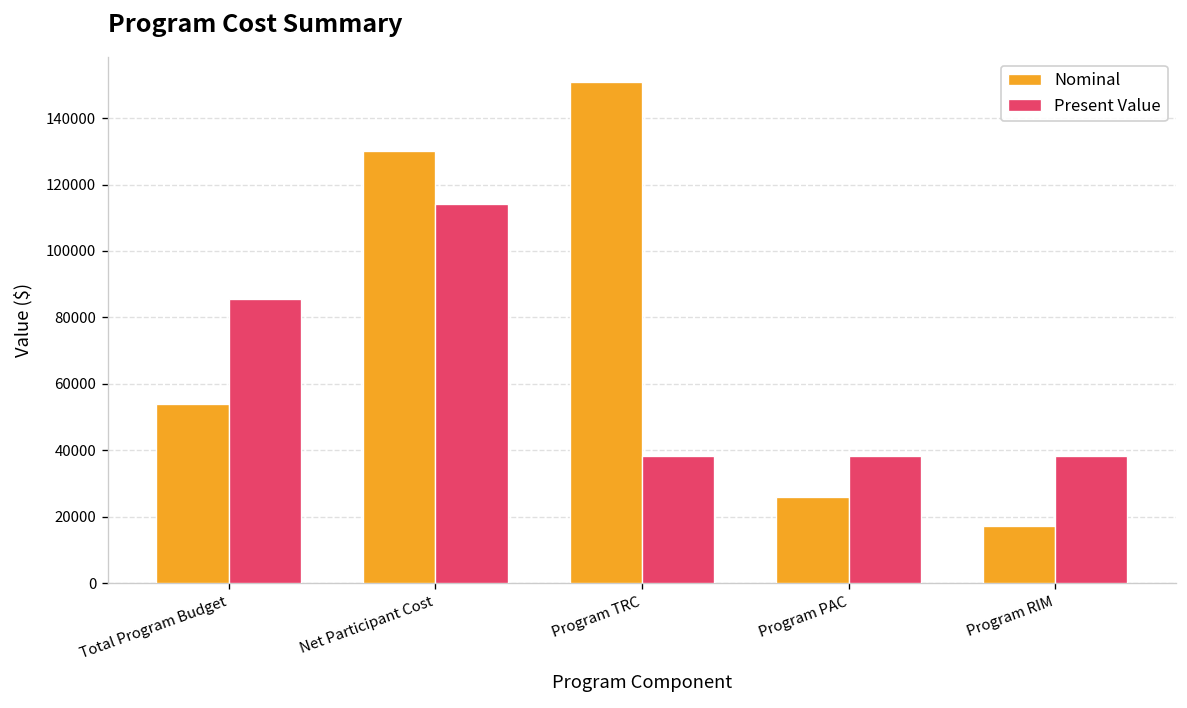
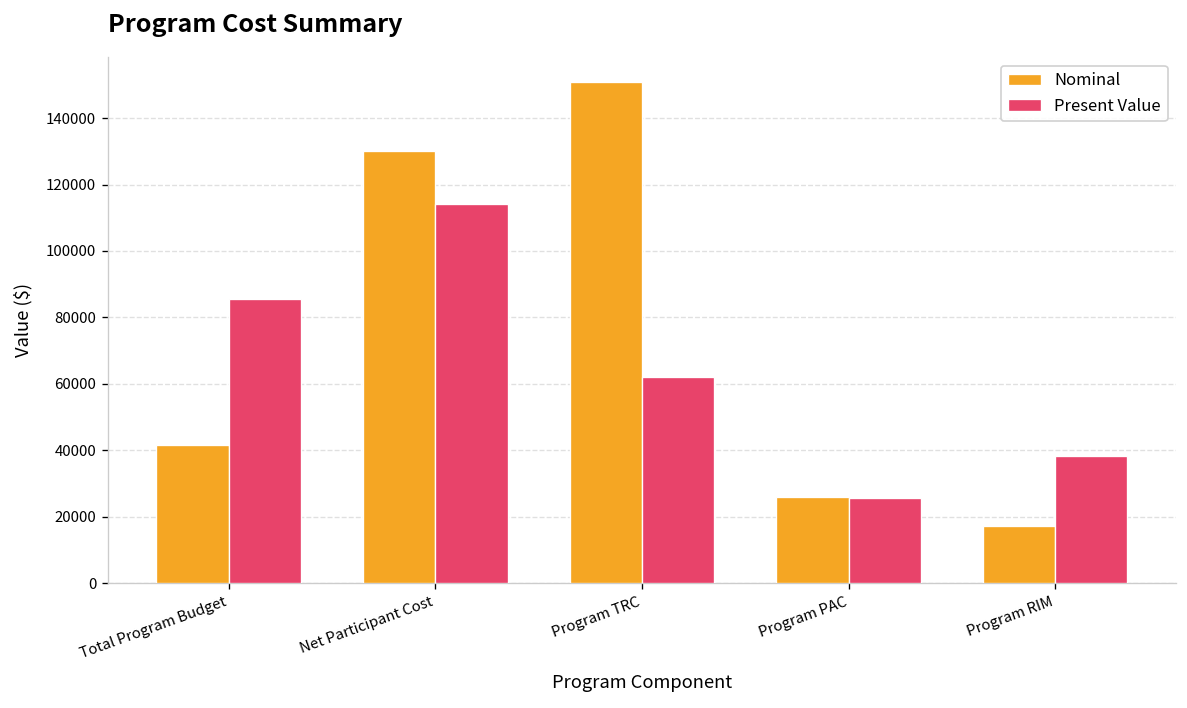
  {
    "Nominal": {
-     "Total Program Budget": 54000,
+     "Total Program Budget": 42000,
      "Net Participant Cost": 130000,
      "Program TRC": 151000,
      "Program PAC": 26000,
      "Program RIM": 17000
    },
    "Present Value": {
      "Total Program Budget": 86000,
      "Net Participant Cost": 114000,
-     "Program TRC": 38000,
-     "Program PAC": 38000,
+     "Program TRC": 62000,
+     "Program PAC": 26000,
      "Program RIM": 38000
    }
  }
